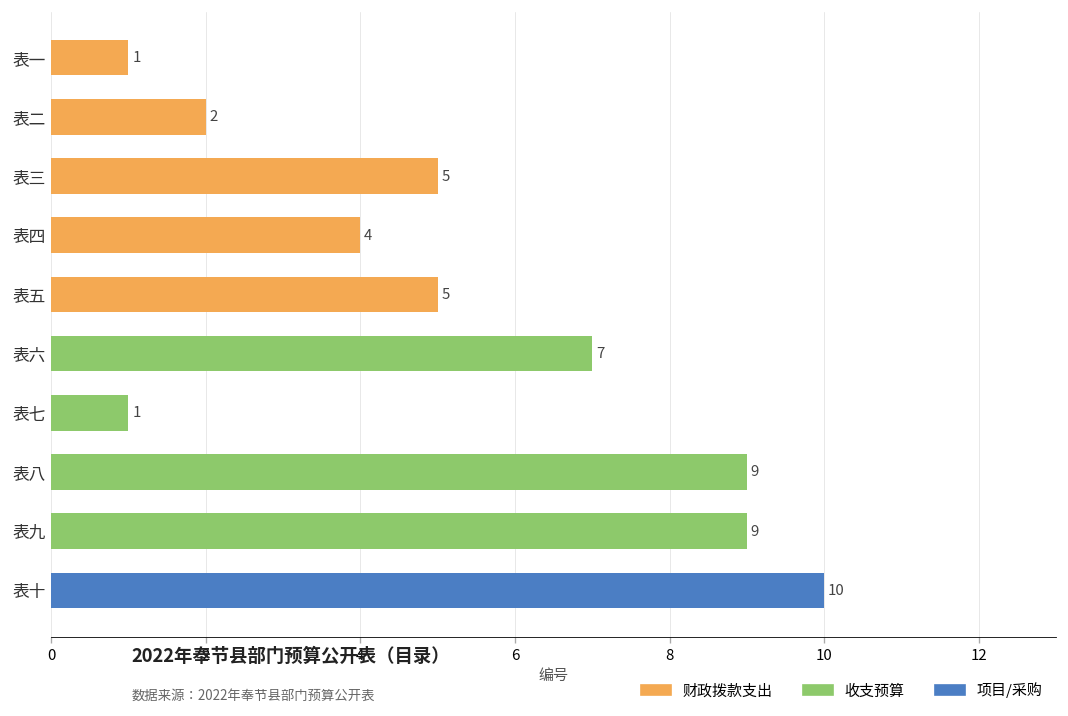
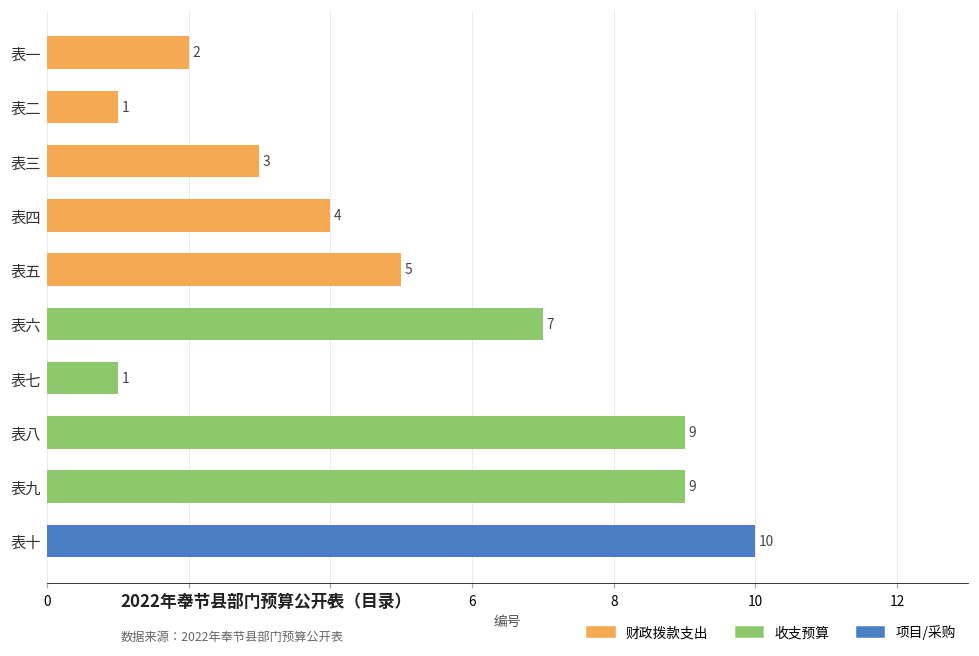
  {
-   "表一": 1,
-   "表二": 2,
-   "表三": 5,
+   "表一": 2,
+   "表二": 1,
+   "表三": 3,
    "表四": 4,
    "表五": 5,
    "表六": 7,
    "表七": 1,
    "表八": 9,
    "表九": 9,
    "表十": 10
  }
